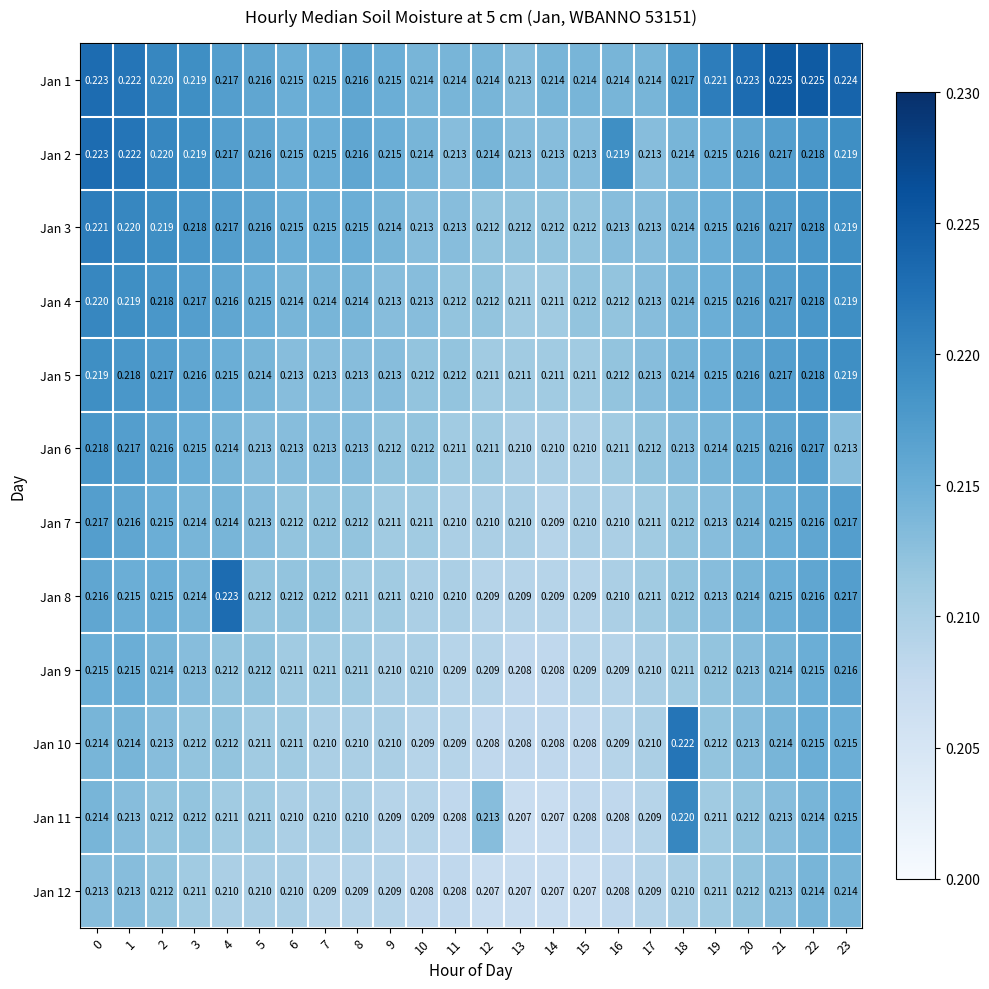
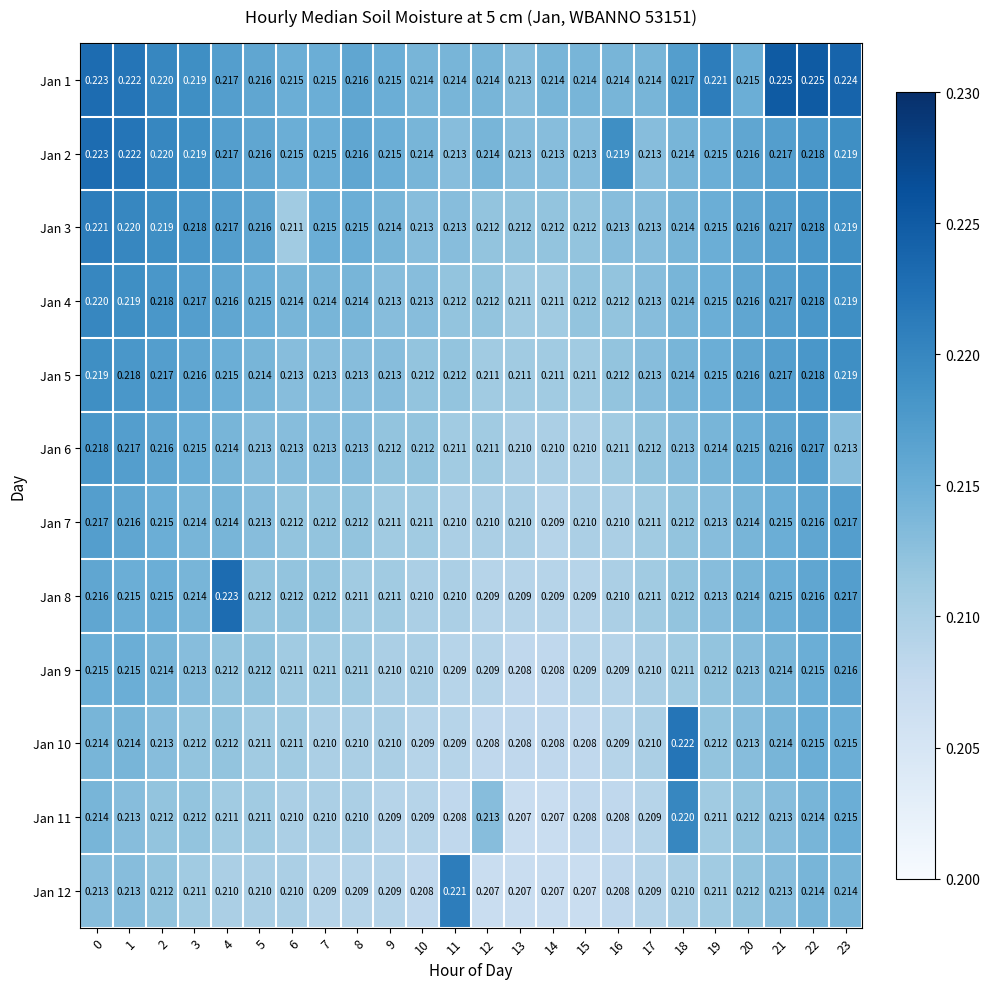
  {
    "Jan 1": {
      "0": 0.223,
      "1": 0.222,
      "2": 0.220,
      "3": 0.219,
      "4": 0.217,
      "5": 0.216,
      "6": 0.215,
      "7": 0.215,
      "8": 0.216,
      "9": 0.215,
      "10": 0.214,
      "11": 0.214,
      "12": 0.214,
      "13": 0.213,
      "14": 0.214,
      "15": 0.214,
      "16": 0.214,
      "17": 0.214,
      "18": 0.217,
      "19": 0.221,
-     "20": 0.223,
+     "20": 0.215,
      "21": 0.225,
      "22": 0.225,
      "23": 0.224
    },
    "Jan 3": {
      "0": 0.221,
      "1": 0.220,
      "2": 0.219,
      "3": 0.218,
      "4": 0.217,
      "5": 0.216,
-     "6": 0.215,
+     "6": 0.211,
      "7": 0.215,
      "8": 0.215,
      "9": 0.214,
      "10": 0.213,
      "11": 0.213,
      "12": 0.212,
      "13": 0.212,
      "14": 0.212,
      "15": 0.212,
      "16": 0.213,
      "17": 0.213,
      "18": 0.214,
      "19": 0.215,
      "20": 0.216,
      "21": 0.217,
      "22": 0.218,
      "23": 0.219
    },
    "Jan 12": {
      "0": 0.213,
      "1": 0.213,
      "2": 0.212,
      "3": 0.211,
      "4": 0.210,
      "5": 0.210,
      "6": 0.210,
      "7": 0.209,
      "8": 0.209,
      "9": 0.209,
      "10": 0.208,
-     "11": 0.208,
+     "11": 0.221,
      "12": 0.207,
      "13": 0.207,
      "14": 0.207,
      "15": 0.207,
      "16": 0.208,
      "17": 0.209,
      "18": 0.210,
      "19": 0.211,
      "20": 0.212,
      "21": 0.213,
      "22": 0.214,
      "23": 0.214
    }
  }
